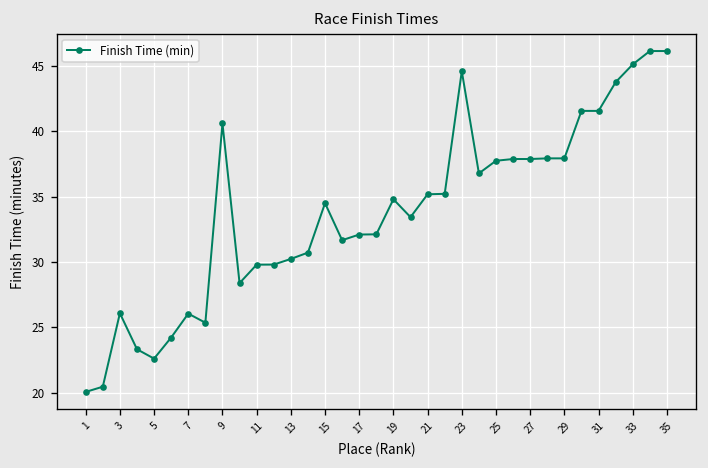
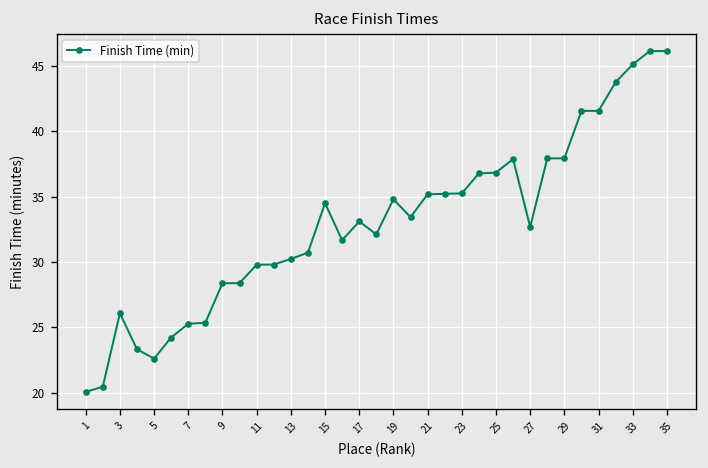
  {
    "1": 20.1,
    "3": 26.1,
    "5": 22.6,
-   "7": 26.0,
-   "9": 40.6,
+   "7": 25.3,
+   "9": 28.4,
    "11": 29.8,
    "13": 30.2,
    "15": 34.5,
-   "17": 32.1,
+   "17": 33.1,
    "19": 34.8,
    "21": 35.2,
-   "23": 44.6,
-   "25": 37.8,
-   "27": 37.9,
+   "23": 35.3,
+   "25": 36.8,
+   "27": 32.7,
    "29": 37.9,
    "31": 41.6,
    "33": 45.1,
    "35": 46.2
  }
